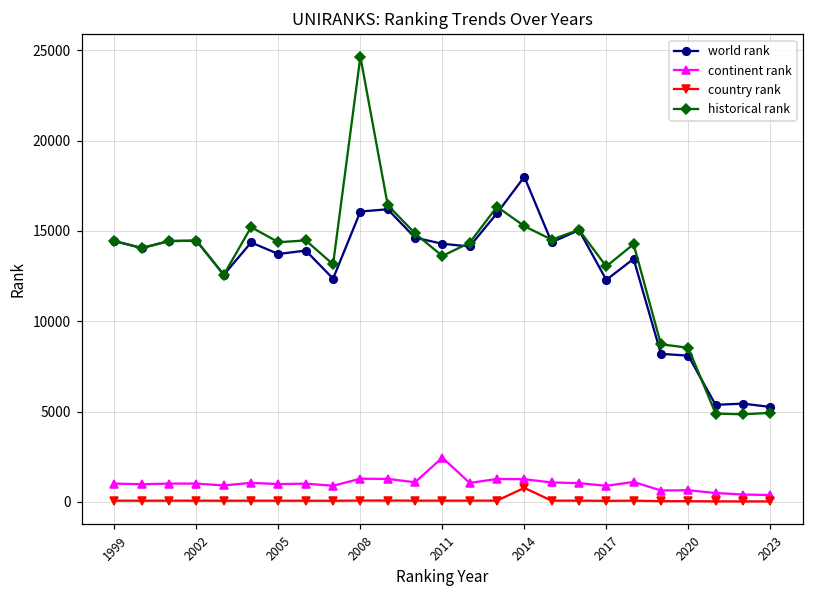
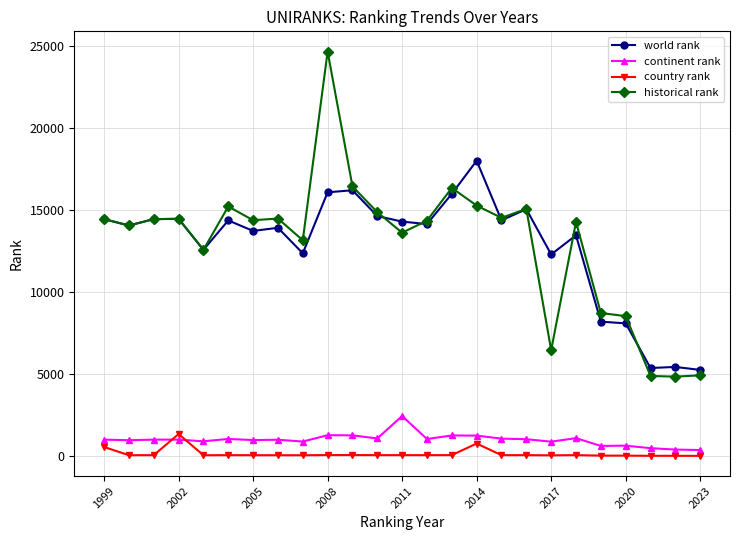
  {
    "world rank": {
      "2005": 13700,
      "2008": 16100,
      "2011": 14300,
      "2014": 18000,
      "2017": 12300,
      "2020": 8100,
      "2023": 5300
    },
    "continent rank": {
      "1999": 1000,
      "2002": 1000,
      "2005": 1000,
      "2008": 1300,
      "2011": 2500,
      "2014": 1300,
      "2017": 900,
      "2020": 600,
      "2023": 400
    },
    "country rank": {
-     "1999": 100,
-     "2002": 100,
+     "1999": 600,
+     "2002": 1400,
      "2005": 100,
      "2008": 100,
      "2011": 100,
      "2014": 800,
      "2017": 100,
      "2020": 0,
      "2023": 0
    },
    "historical rank": {
      "2005": 14400,
      "2008": 24600,
      "2011": 13600,
      "2014": 15300,
-     "2017": 13000,
+     "2017": 6500,
      "2020": 8500,
      "2023": 4900
    }
  }
